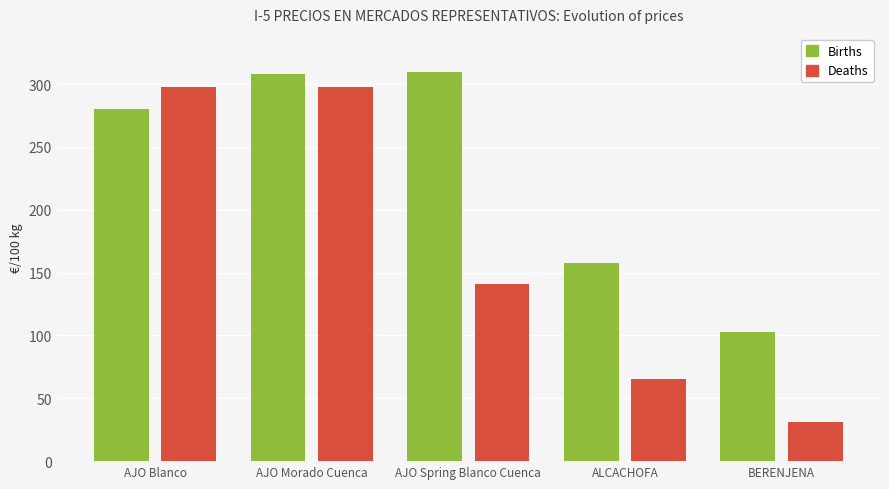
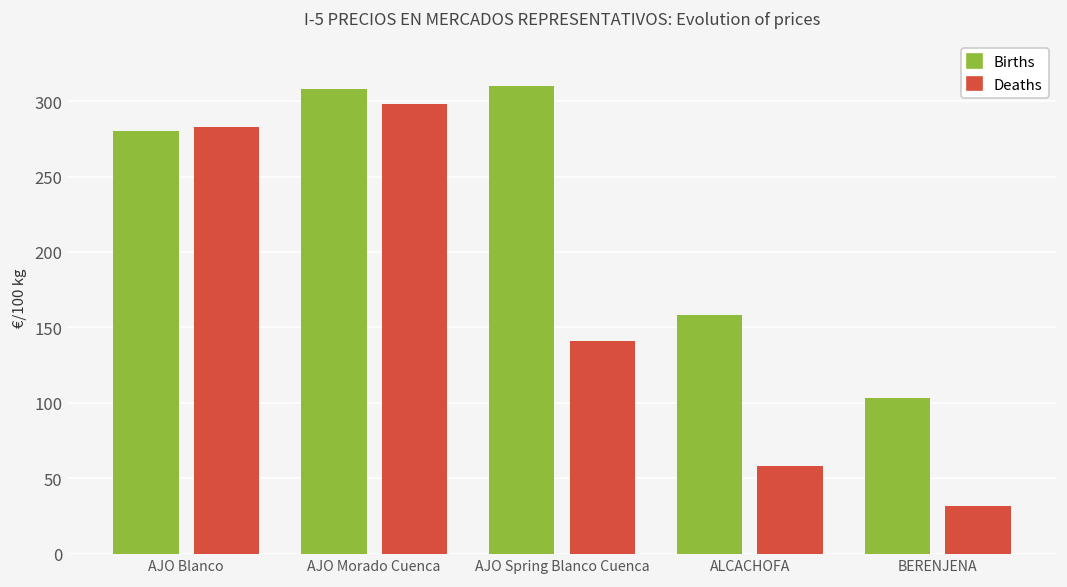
  {
    "Births": {
      "AJO Blanco": 280,
      "AJO Morado Cuenca": 308,
      "AJO Spring Blanco Cuenca": 310,
      "ALCACHOFA": 158,
      "BERENJENA": 103
    },
    "Deaths": {
-     "AJO Blanco": 298,
+     "AJO Blanco": 283,
      "AJO Morado Cuenca": 298,
      "AJO Spring Blanco Cuenca": 141,
-     "ALCACHOFA": 65,
+     "ALCACHOFA": 58,
      "BERENJENA": 31
    }
  }
